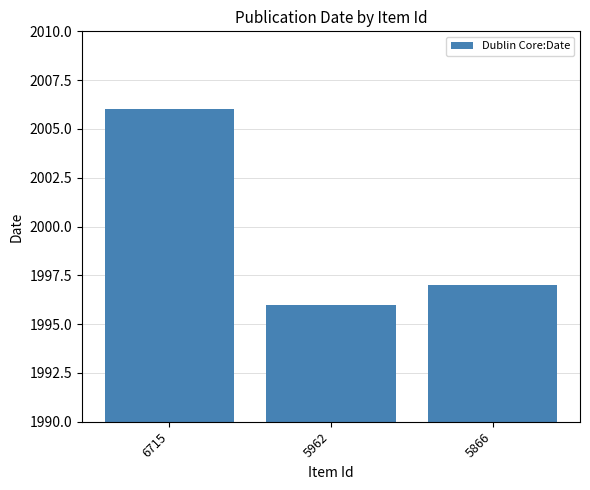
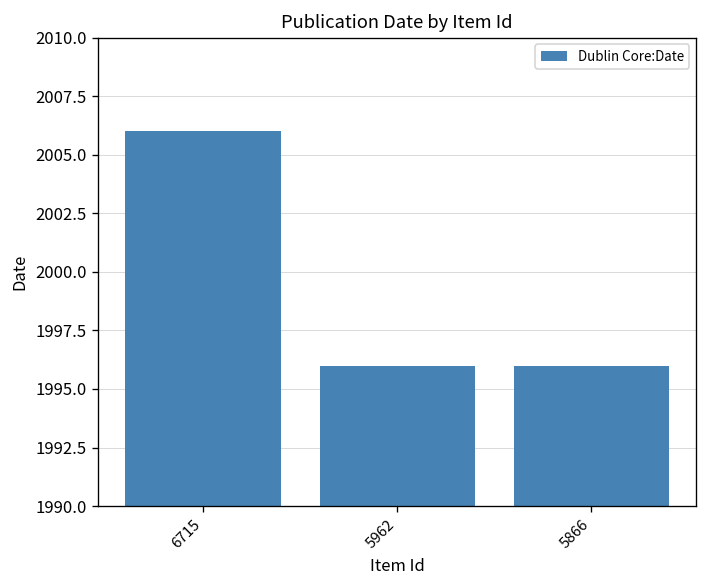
  {
    "6715": 2006,
    "5962": 1996,
-   "5866": 1997
+   "5866": 1996
  }
